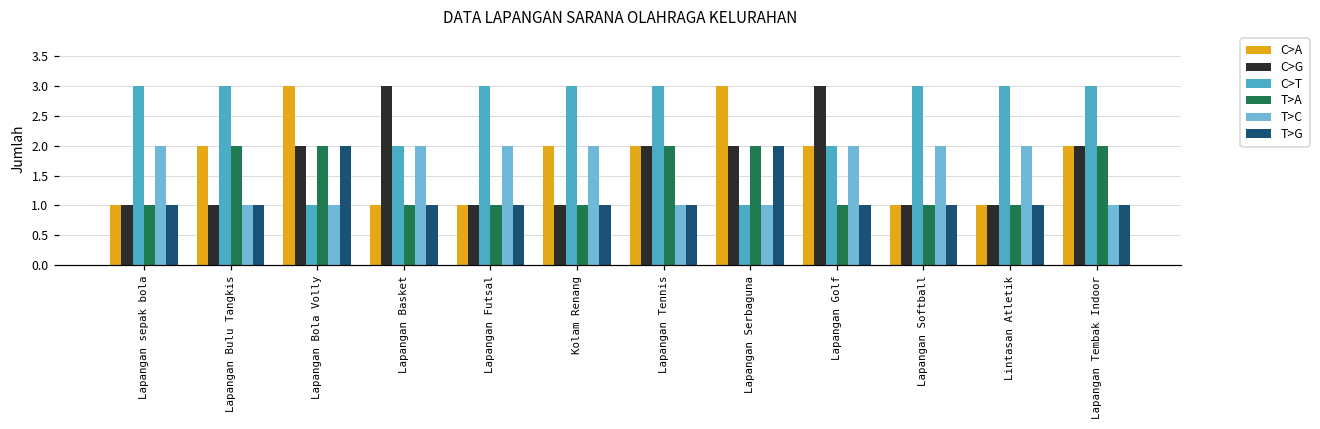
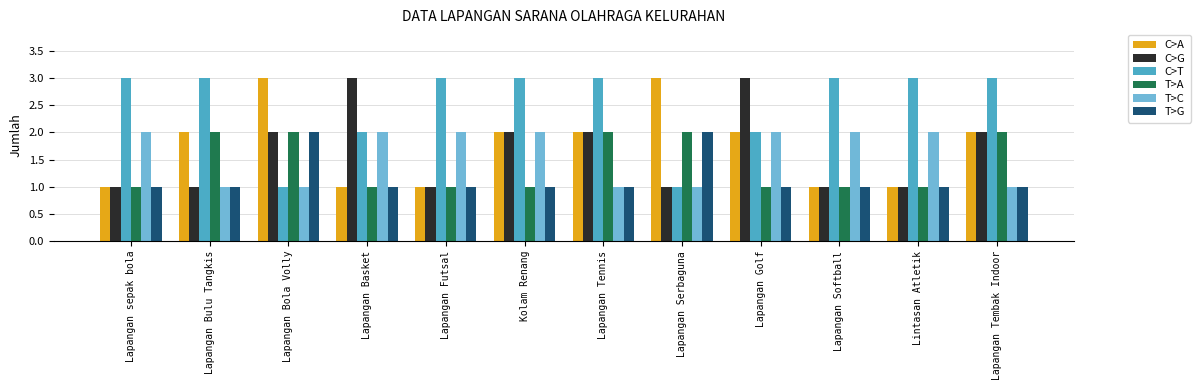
  {
    "C>A": {
      "Lapangan sepak bola": 1,
      "Lapangan Bulu Tangkis": 2,
      "Lapangan Bola Volly": 3,
      "Lapangan Basket": 1,
      "Lapangan Futsal": 1,
      "Kolam Renang": 2,
      "Lapangan Tennis": 2,
      "Lapangan Serbaguna": 3,
      "Lapangan Golf": 2,
      "Lapangan Softball": 1,
      "Lintasan Atletik": 1,
      "Lapangan Tembak Indoor": 2
    },
    "C>G": {
      "Lapangan sepak bola": 1,
      "Lapangan Bulu Tangkis": 1,
      "Lapangan Bola Volly": 2,
      "Lapangan Basket": 3,
      "Lapangan Futsal": 1,
-     "Kolam Renang": 1,
+     "Kolam Renang": 2,
      "Lapangan Tennis": 2,
-     "Lapangan Serbaguna": 2,
+     "Lapangan Serbaguna": 1,
      "Lapangan Golf": 3,
      "Lapangan Softball": 1,
      "Lintasan Atletik": 1,
      "Lapangan Tembak Indoor": 2
    }
  }
